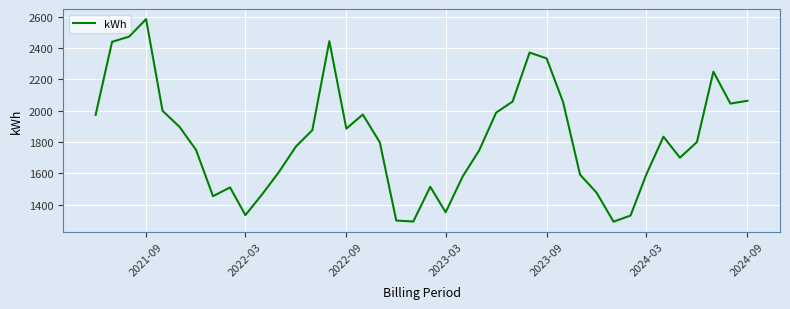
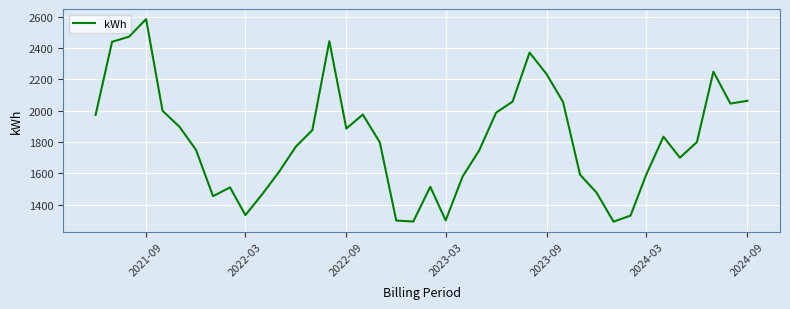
  {
    "2021-09": 2590,
    "2022-03": 1330,
    "2022-09": 1890,
-   "2023-03": 1350,
-   "2023-09": 2340,
+   "2023-03": 1300,
+   "2023-09": 2230,
    "2024-03": 1600,
    "2024-09": 2060
  }
